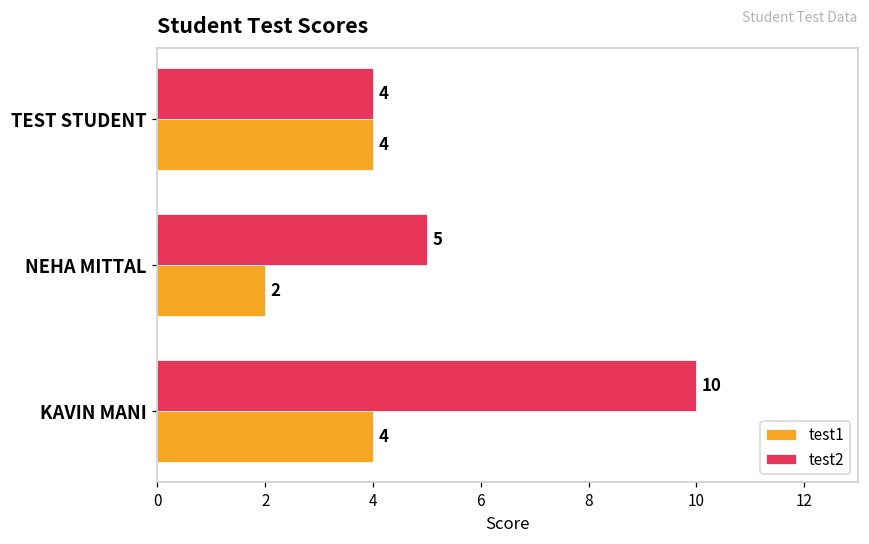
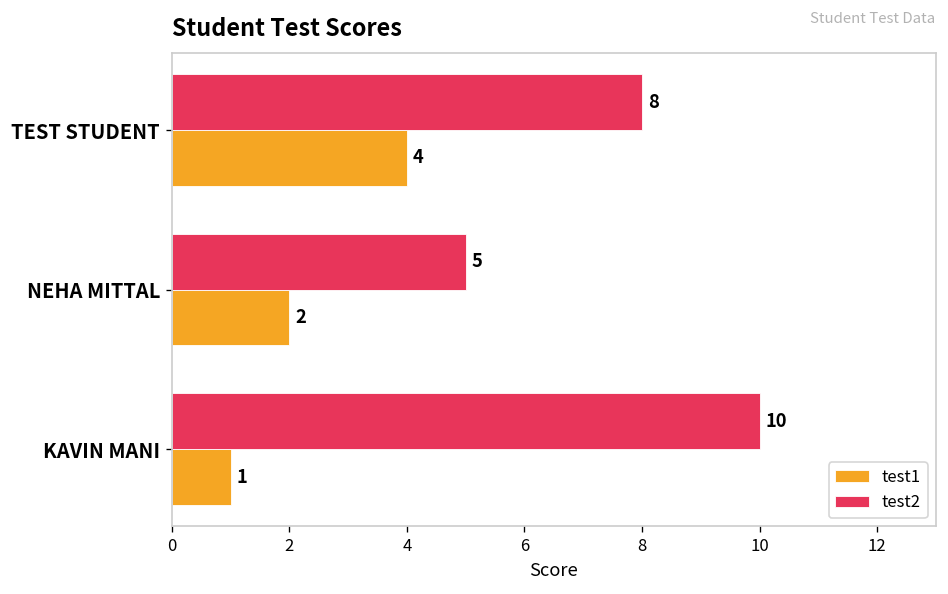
  {
    "test1": {
      "TEST STUDENT": 4,
      "NEHA MITTAL": 2,
-     "KAVIN MANI": 4
+     "KAVIN MANI": 1
    },
    "test2": {
-     "TEST STUDENT": 4,
+     "TEST STUDENT": 8,
      "NEHA MITTAL": 5,
      "KAVIN MANI": 10
    }
  }
